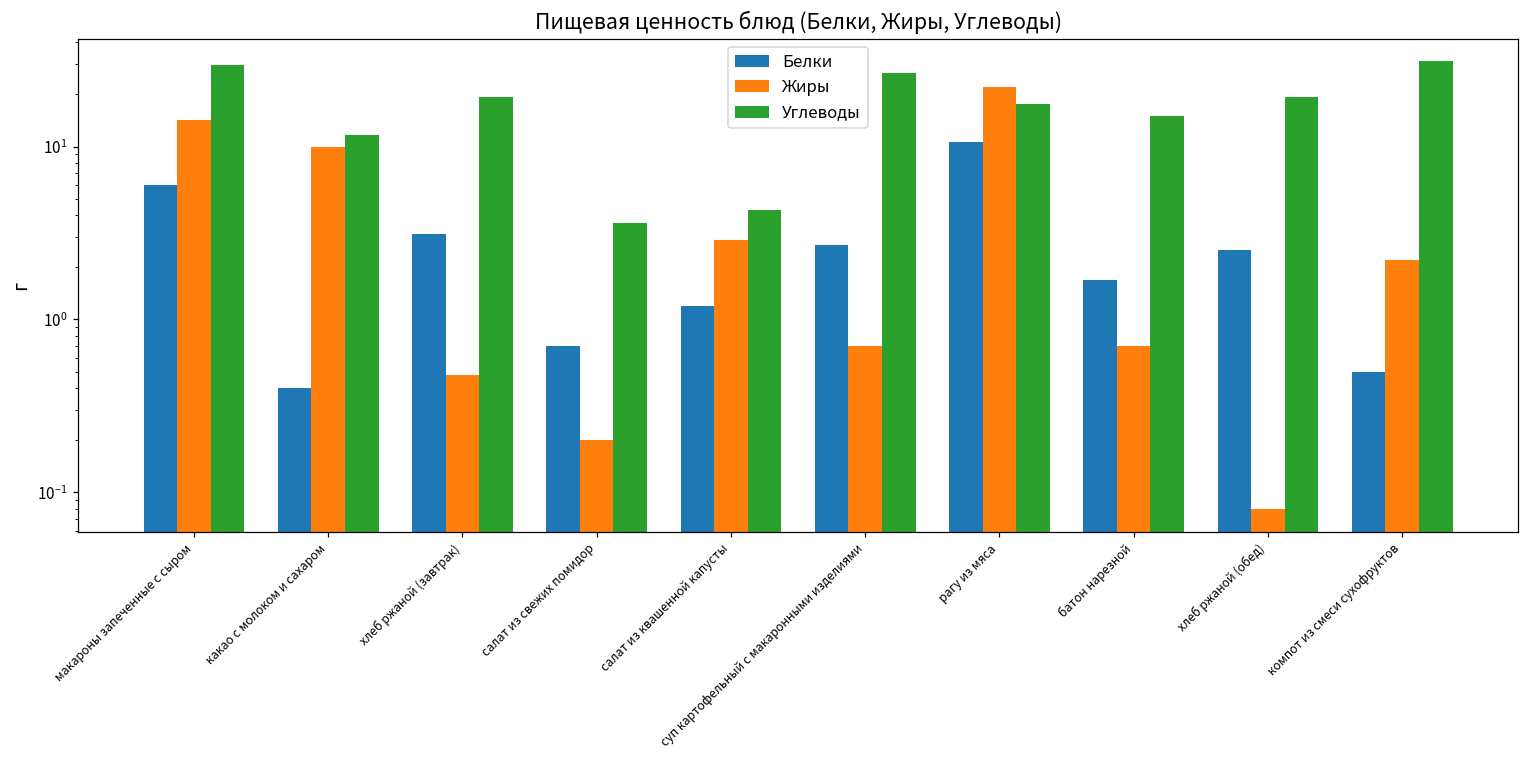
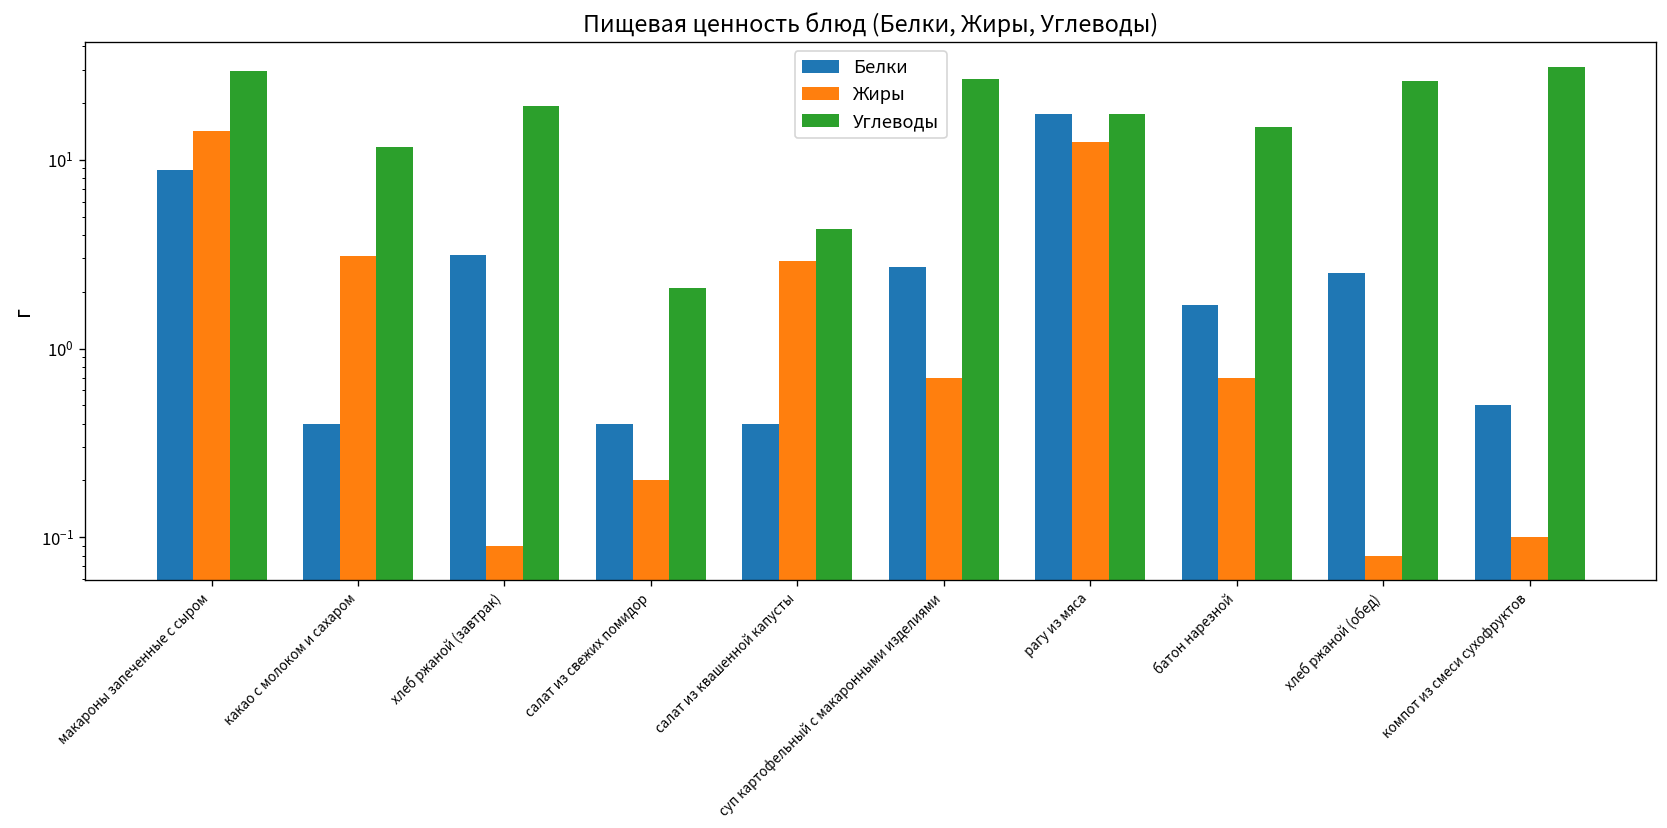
  {
    "Белки": {
-     "макароны запеченные с сыром": 6.0,
+     "макароны запеченные с сыром": 9,
      "какао с молоком и сахаром": 0.4,
      "хлеб ржаной (завтрак)": 3.1,
-     "салат из свежих помидор": 0.7,
-     "салат из квашенной капусты": 1.2,
+     "салат из свежих помидор": 0.4,
+     "салат из квашенной капусты": 0.4,
      "суп картофельный с макаронными изделиями": 2.7,
-     "рагу из мяса": 11,
+     "рагу из мяса": 18,
      "батон нарезной": 1.7,
      "хлеб ржаной (обед)": 2.5,
      "компот из смеси сухофруктов": 0.5
    },
    "Жиры": {
      "макароны запеченные с сыром": 14,
-     "какао с молоком и сахаром": 10,
-     "хлеб ржаной (завтрак)": 0.48,
+     "какао с молоком и сахаром": 3.1,
+     "хлеб ржаной (завтрак)": 0.09,
      "салат из свежих помидор": 0.20,
      "салат из квашенной капусты": 2.9,
      "суп картофельный с макаронными изделиями": 0.7,
-     "рагу из мяса": 22,
+     "рагу из мяса": 13,
      "батон нарезной": 0.7,
      "хлеб ржаной (обед)": 0.08,
-     "компот из смеси сухофруктов": 2.2
+     "компот из смеси сухофруктов": 0.1
    },
    "Углеводы": {
      "макароны запеченные с сыром": 29,
      "какао с молоком и сахаром": 12,
      "хлеб ржаной (завтрак)": 19,
-     "салат из свежих помидор": 3.6,
+     "салат из свежих помидор": 2.1,
      "салат из квашенной капусты": 4.3,
      "суп картофельный с макаронными изделиями": 27,
      "рагу из мяса": 18,
      "батон нарезной": 15,
-     "хлеб ржаной (обед)": 19,
+     "хлеб ржаной (обед)": 26,
      "компот из смеси сухофруктов": 31
    }
  }
